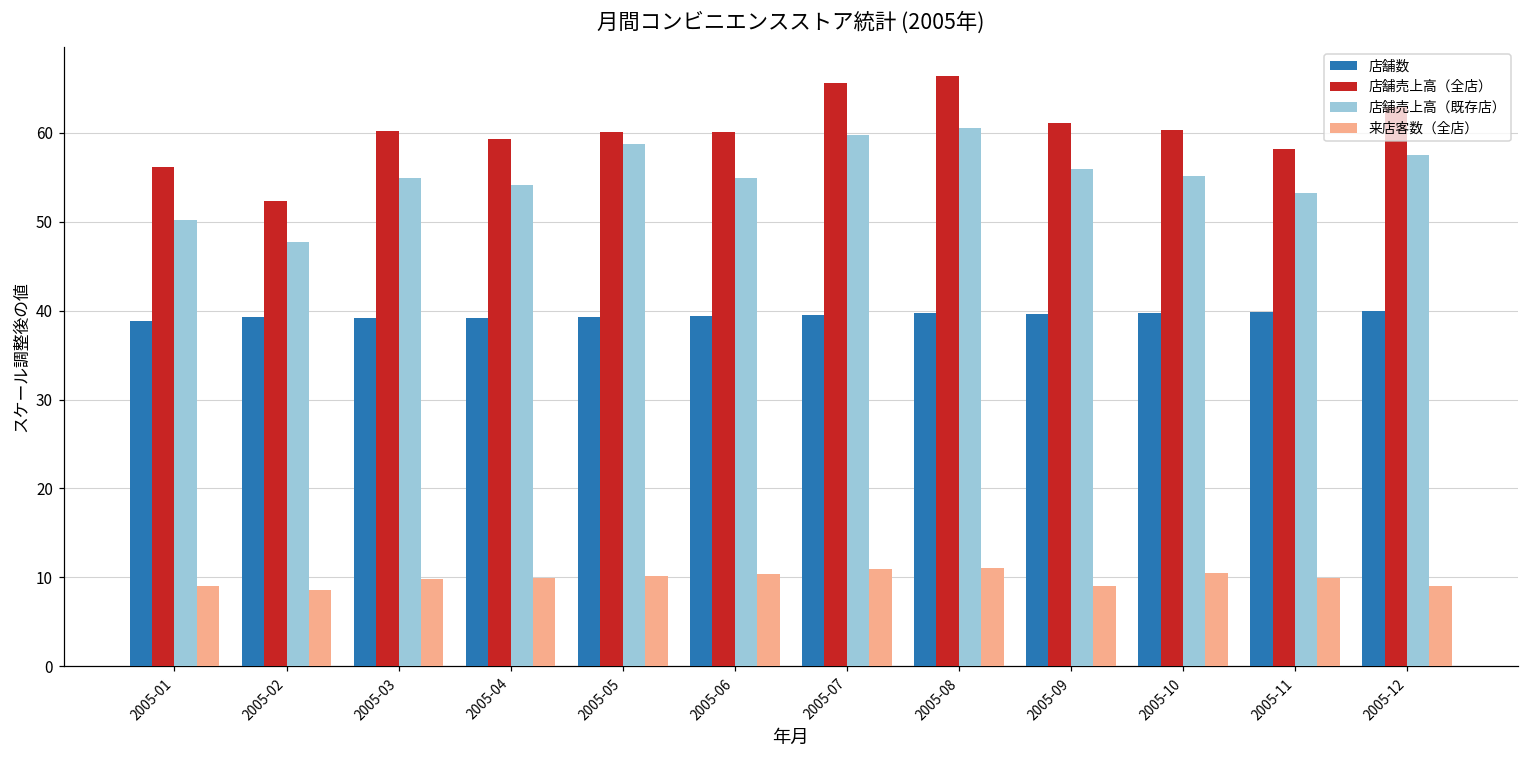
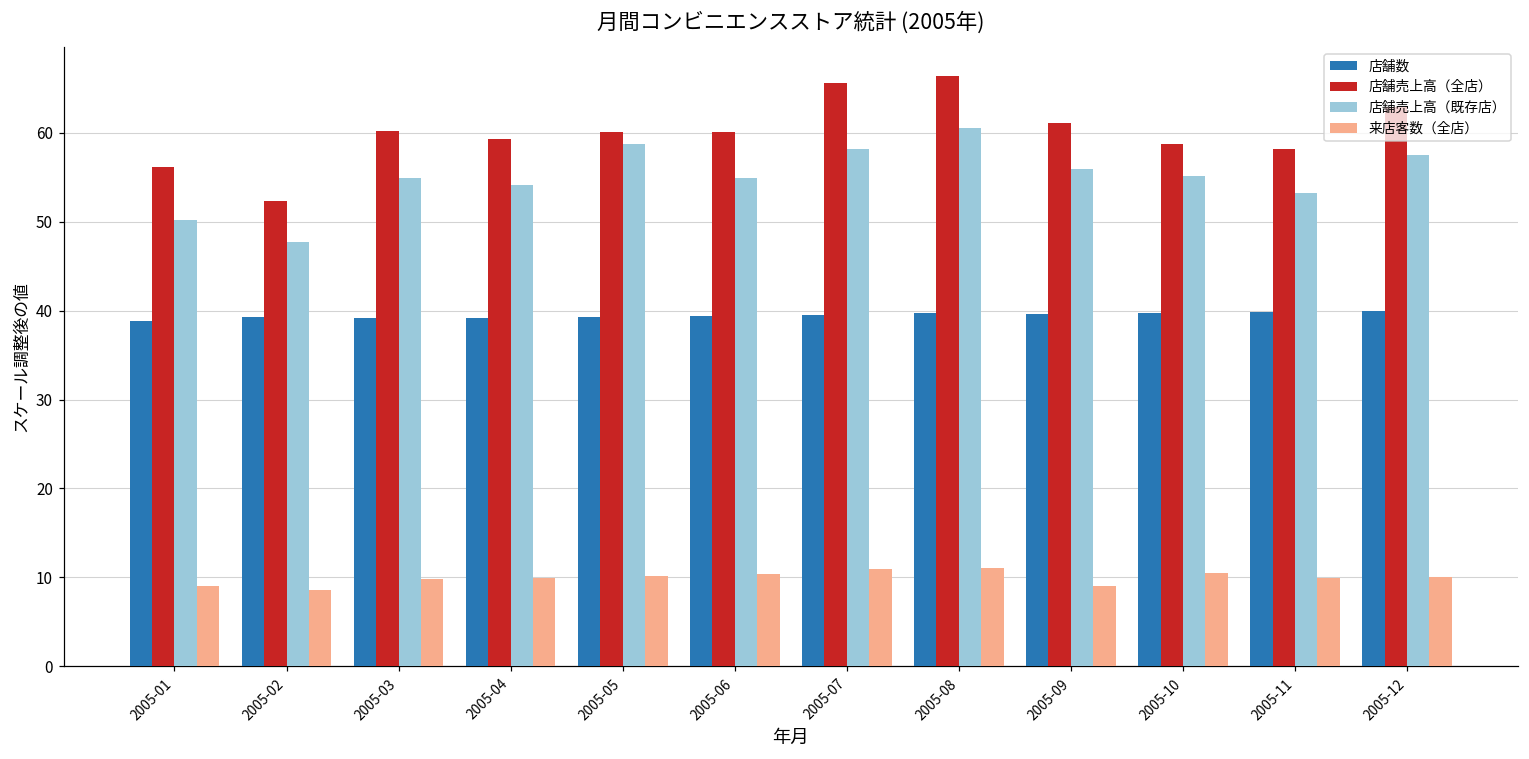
  {
    "店舗数": {
      "2005-01": 39,
      "2005-02": 39,
      "2005-03": 39,
      "2005-04": 39,
      "2005-05": 39,
      "2005-06": 39,
      "2005-07": 39,
      "2005-08": 40,
      "2005-09": 40,
      "2005-10": 40,
      "2005-11": 40,
      "2005-12": 40
    },
    "店舗売上高（全店）": {
      "2005-01": 56,
      "2005-02": 52,
      "2005-03": 60,
      "2005-04": 59,
      "2005-05": 60,
      "2005-06": 60,
      "2005-07": 66,
      "2005-08": 66,
      "2005-09": 61,
-     "2005-10": 60,
+     "2005-10": 59,
      "2005-11": 58
    },
    "店舗売上高（既存店）": {
      "2005-01": 50,
      "2005-02": 48,
      "2005-03": 55,
      "2005-04": 54,
      "2005-05": 59,
      "2005-06": 55,
-     "2005-07": 60,
+     "2005-07": 58,
      "2005-08": 61,
      "2005-09": 56,
      "2005-10": 55,
      "2005-11": 53,
      "2005-12": 58
    },
    "来店客数（全店）": {
      "2005-01": 9,
      "2005-02": 9,
      "2005-03": 10,
      "2005-04": 10,
      "2005-05": 10,
      "2005-06": 10,
      "2005-07": 11,
      "2005-08": 11,
      "2005-09": 9,
      "2005-10": 10,
      "2005-11": 10,
-     "2005-12": 9
+     "2005-12": 10
    }
  }
